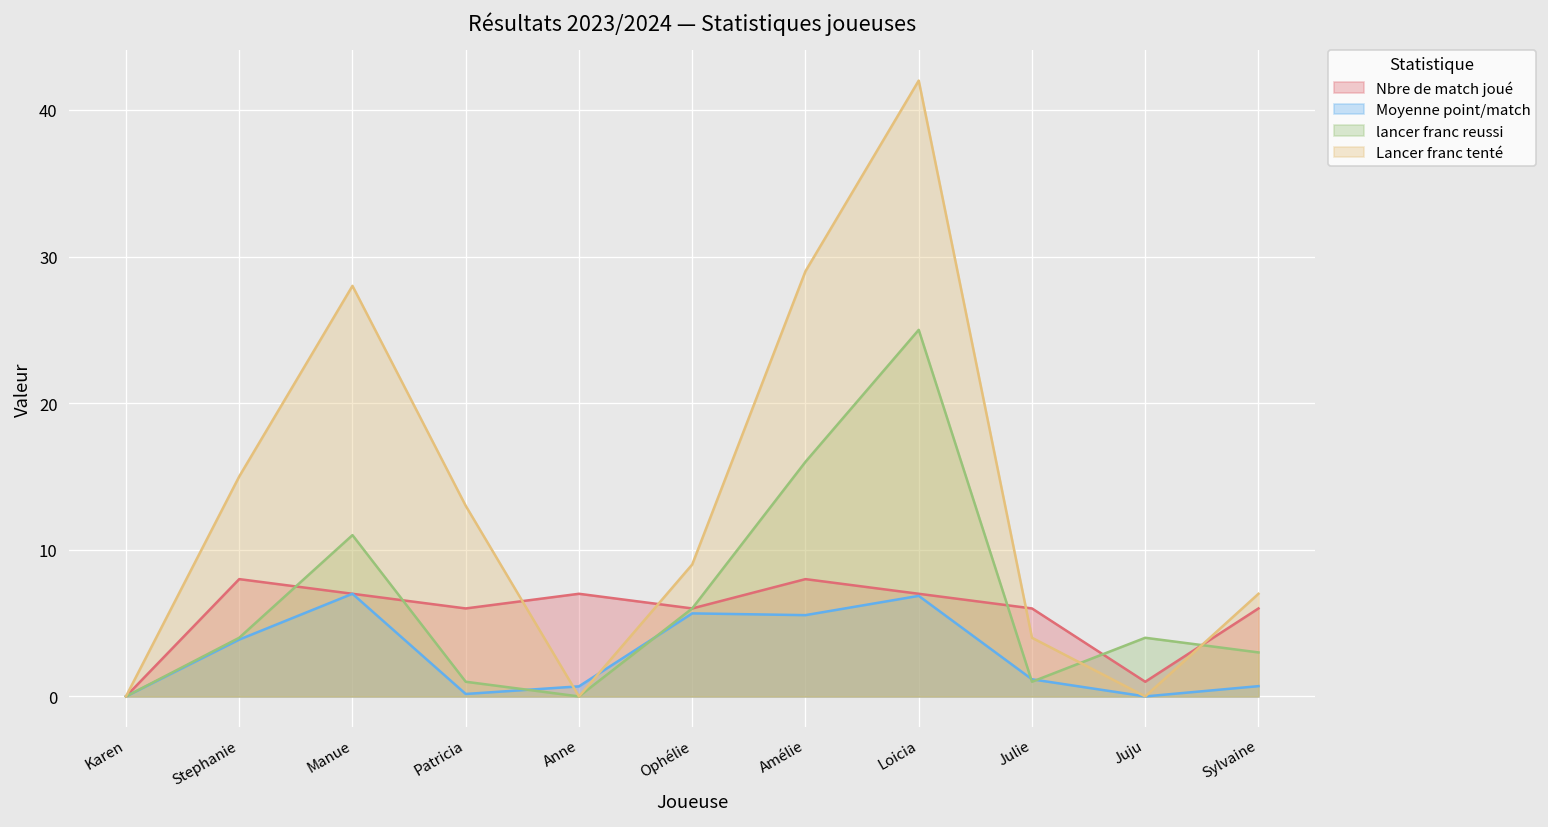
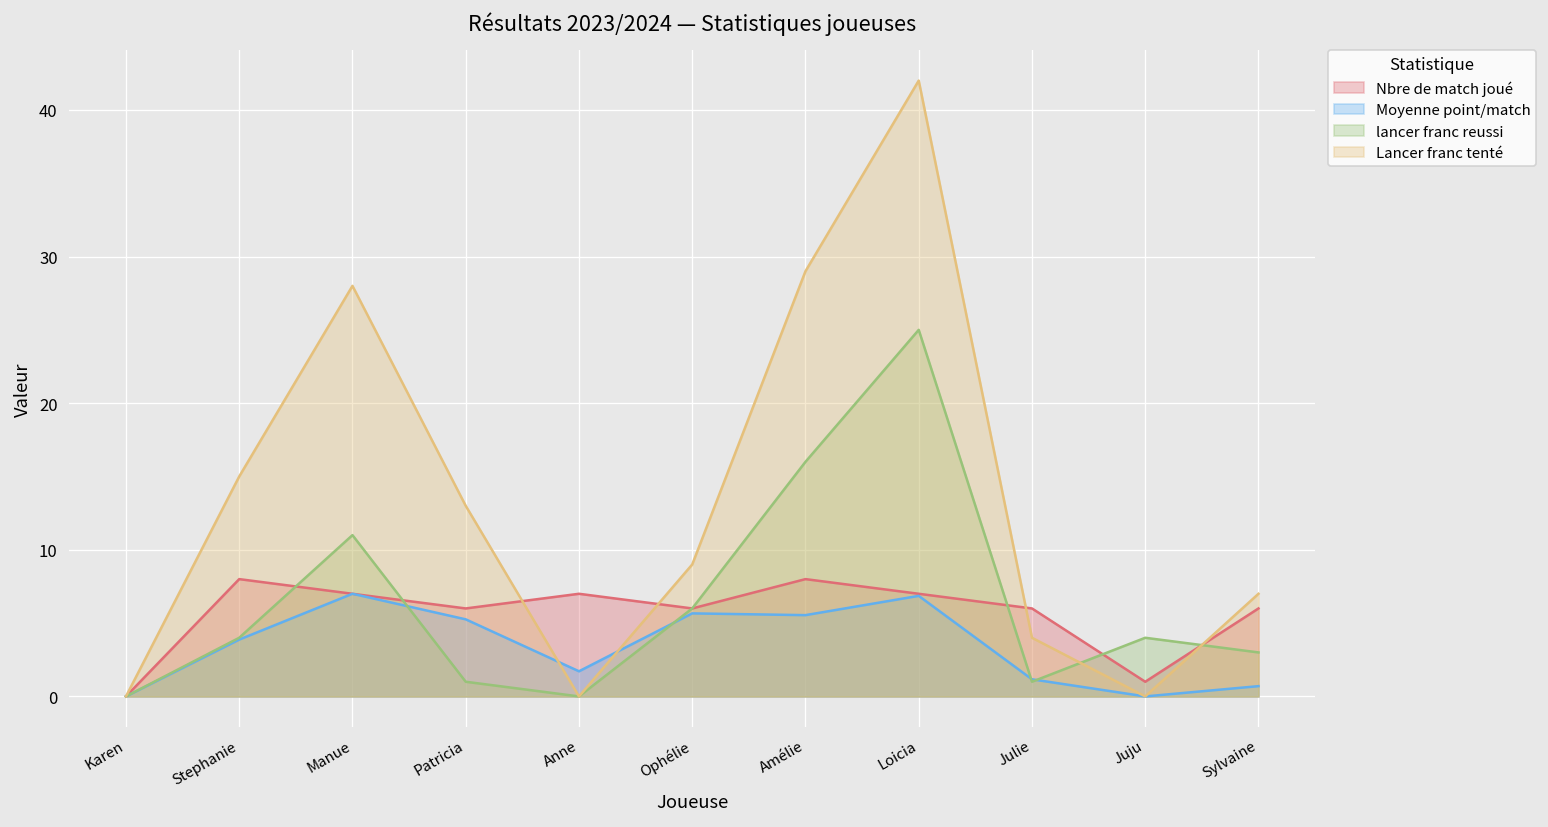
  {
    "Moyenne point/match": {
-     "Patricia": 0.2,
-     "Anne": 0.7,
+     "Patricia": 5.3,
+     "Anne": 1.7,
      "Ophélie": 5.7,
      "Amélie": 5.5,
      "Sylvaine": 0.7
    }
  }
